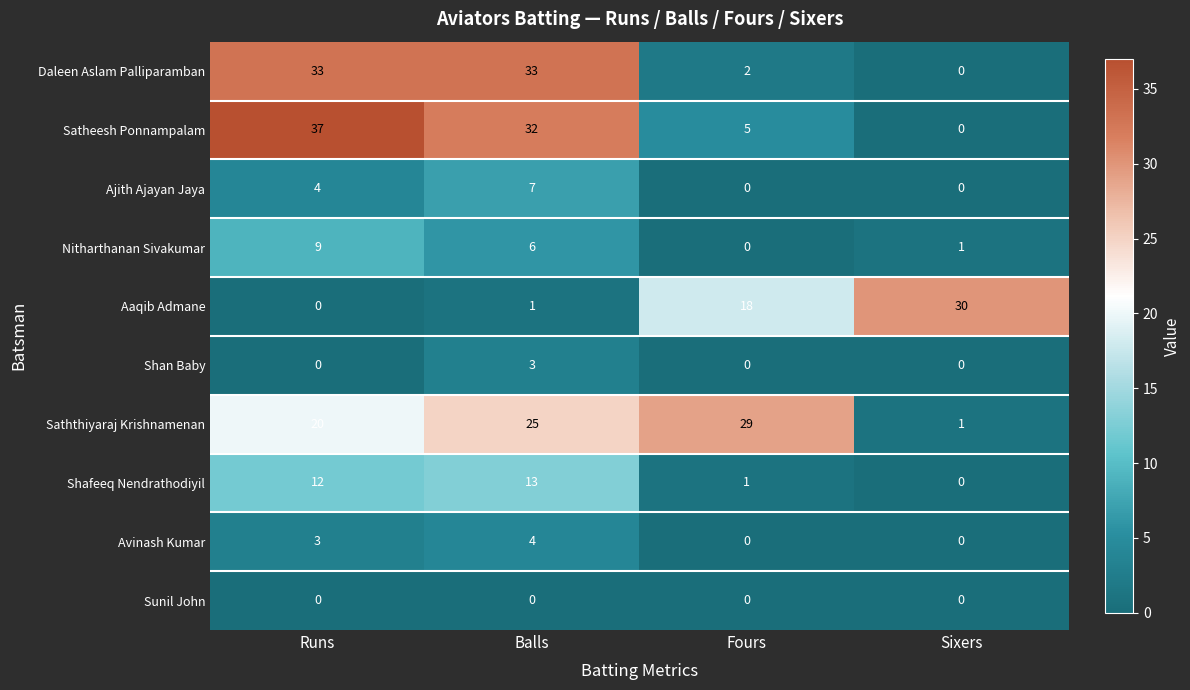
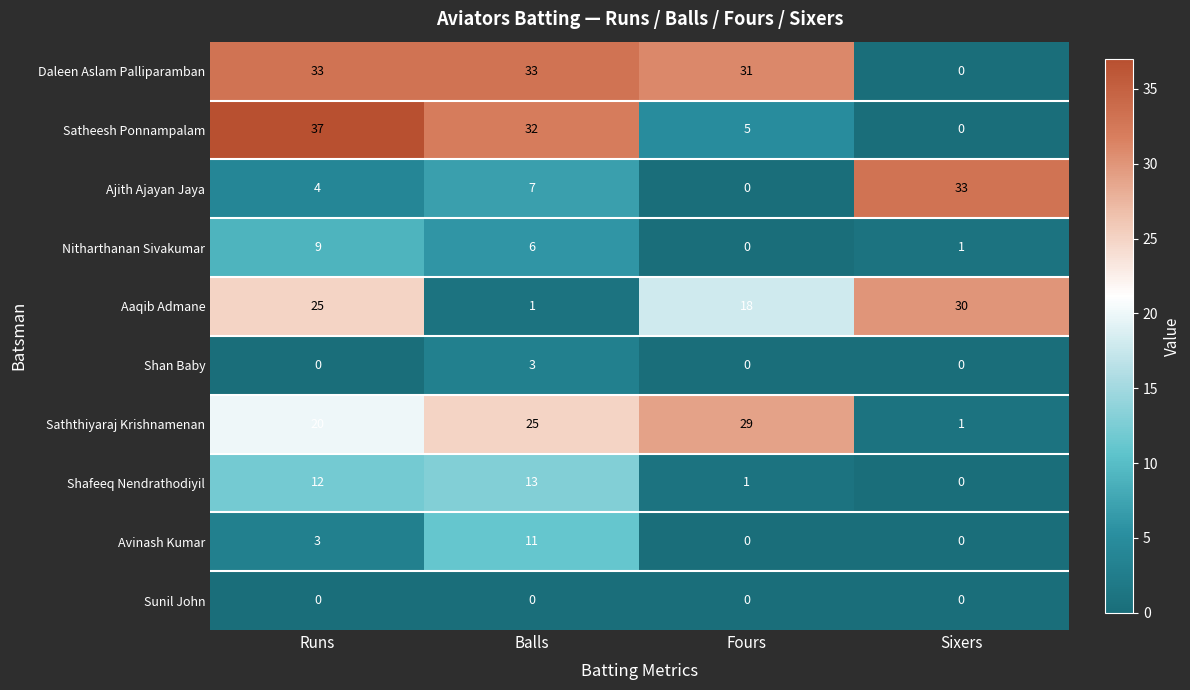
  {
    "Daleen Aslam Palliparamban": {
      "Runs": 33,
      "Balls": 33,
-     "Fours": 2,
+     "Fours": 31,
      "Sixers": 0
    },
    "Satheesh Ponnampalam": {
      "Runs": 37,
      "Balls": 32,
      "Fours": 5,
      "Sixers": 0
    },
    "Ajith Ajayan Jaya": {
      "Runs": 4,
      "Balls": 7,
      "Fours": 0,
-     "Sixers": 0
+     "Sixers": 33
    },
    "Nitharthanan Sivakumar": {
      "Runs": 9,
      "Balls": 6,
      "Fours": 0,
      "Sixers": 1
    },
    "Aaqib Admane": {
-     "Runs": 0,
+     "Runs": 25,
      "Balls": 1,
      "Fours": 18,
      "Sixers": 30
    },
    "Shan Baby": {
      "Runs": 0,
      "Balls": 3,
      "Fours": 0,
      "Sixers": 0
    },
    "Saththiyaraj Krishnamenan": {
      "Balls": 25,
      "Fours": 29,
      "Sixers": 1
    },
    "Shafeeq Nendrathodiyil": {
      "Runs": 12,
      "Balls": 13,
      "Fours": 1,
      "Sixers": 0
    },
    "Avinash Kumar": {
      "Runs": 3,
-     "Balls": 4,
+     "Balls": 11,
      "Fours": 0,
      "Sixers": 0
    },
    "Sunil John": {
      "Runs": 0,
      "Balls": 0,
      "Fours": 0,
      "Sixers": 0
    }
  }
